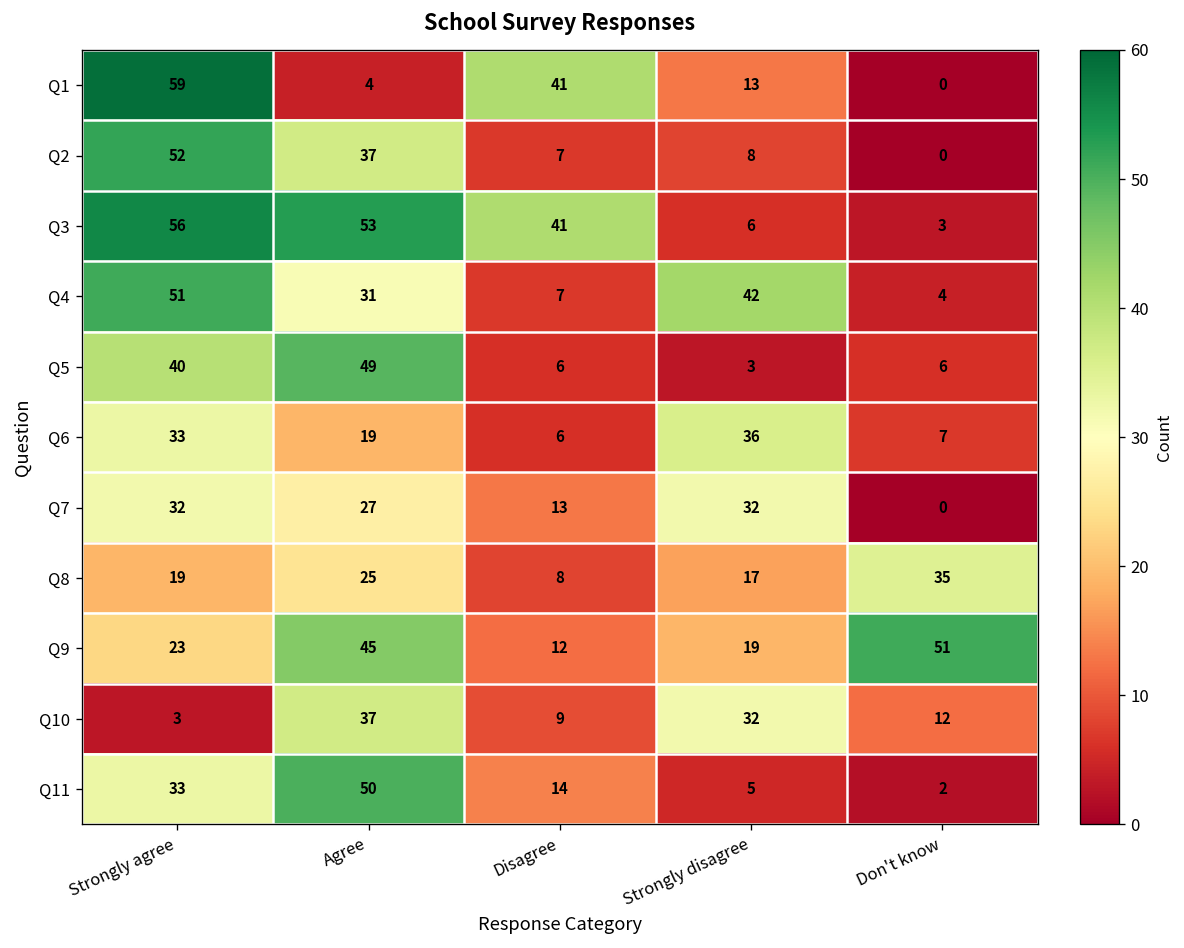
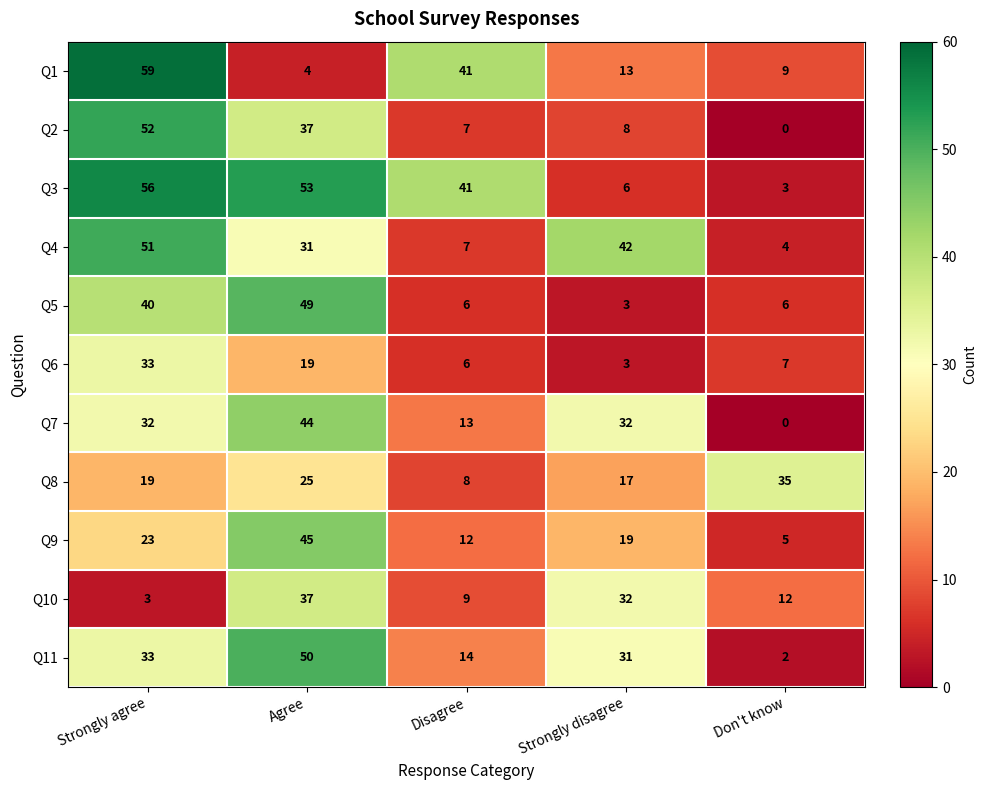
  {
    "Q1": {
      "Strongly agree": 59,
      "Agree": 4,
      "Disagree": 41,
      "Strongly disagree": 13,
-     "Don't know": 0
+     "Don't know": 9
    },
    "Q2": {
      "Strongly agree": 52,
      "Agree": 37,
      "Disagree": 7,
      "Strongly disagree": 8,
      "Don't know": 0
    },
    "Q3": {
      "Strongly agree": 56,
      "Agree": 53,
      "Disagree": 41,
      "Strongly disagree": 6,
      "Don't know": 3
    },
    "Q4": {
      "Strongly agree": 51,
      "Agree": 31,
      "Disagree": 7,
      "Strongly disagree": 42,
      "Don't know": 4
    },
    "Q5": {
      "Strongly agree": 40,
      "Agree": 49,
      "Disagree": 6,
      "Strongly disagree": 3,
      "Don't know": 6
    },
    "Q6": {
      "Strongly agree": 33,
      "Agree": 19,
      "Disagree": 6,
-     "Strongly disagree": 36,
+     "Strongly disagree": 3,
      "Don't know": 7
    },
    "Q7": {
      "Strongly agree": 32,
-     "Agree": 27,
+     "Agree": 44,
      "Disagree": 13,
      "Strongly disagree": 32,
      "Don't know": 0
    },
    "Q8": {
      "Strongly agree": 19,
      "Agree": 25,
      "Disagree": 8,
      "Strongly disagree": 17,
      "Don't know": 35
    },
    "Q9": {
      "Strongly agree": 23,
      "Agree": 45,
      "Disagree": 12,
      "Strongly disagree": 19,
-     "Don't know": 51
+     "Don't know": 5
    },
    "Q10": {
      "Strongly agree": 3,
      "Agree": 37,
      "Disagree": 9,
      "Strongly disagree": 32,
      "Don't know": 12
    },
    "Q11": {
      "Strongly agree": 33,
      "Agree": 50,
      "Disagree": 14,
-     "Strongly disagree": 5,
+     "Strongly disagree": 31,
      "Don't know": 2
    }
  }
